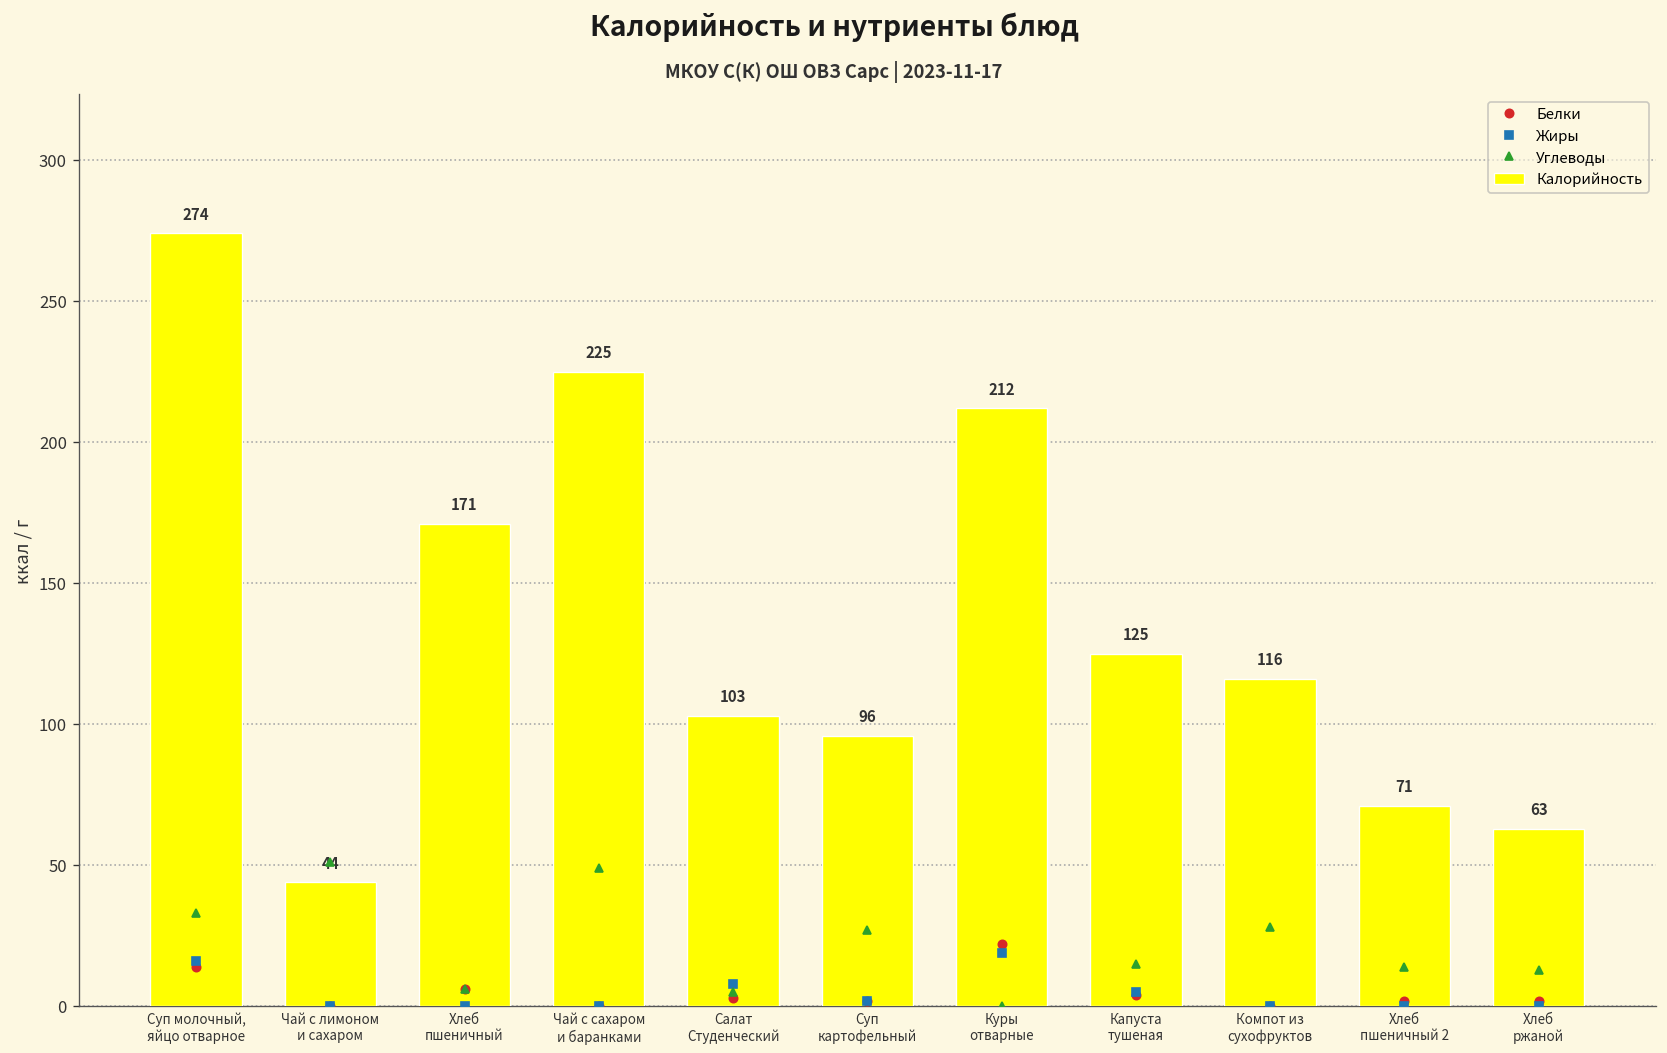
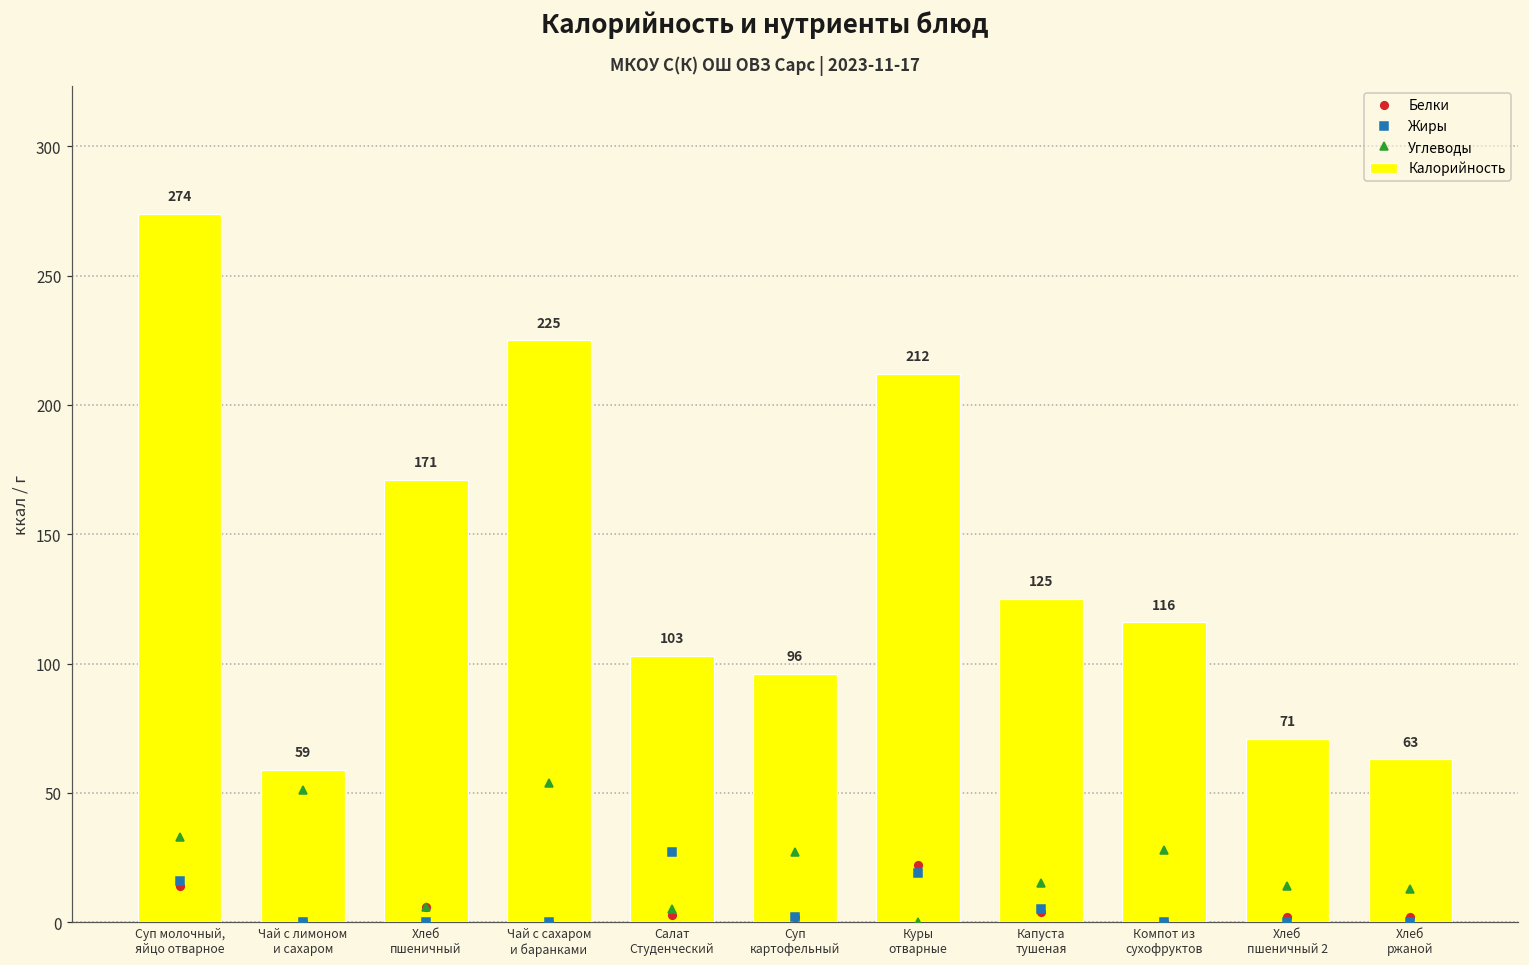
  {
    "Белки": {
      "Суп молочный, яйцо отварное": 14,
      "Салат Студенческий": 3,
      "Куры отварные": 22,
      "Хлеб пшеничный 2": 2,
      "Хлеб ржаной": 2
    },
    "Калорийность": {
      "Суп молочный, яйцо отварное": 274,
-     "Чай с лимоном и сахаром": 44,
+     "Чай с лимоном и сахаром": 59,
      "Хлеб пшеничный": 171,
      "Чай с сахаром и баранками": 225,
      "Салат Студенческий": 103,
      "Суп картофельный": 96,
      "Куры отварные": 212,
      "Капуста тушеная": 125,
      "Компот из сухофруктов": 116,
      "Хлеб пшеничный 2": 71,
      "Хлеб ржаной": 63
    },
    "Жиры": {
      "Суп молочный, яйцо отварное": 16,
      "Хлеб пшеничный": 0,
-     "Салат Студенческий": 8,
+     "Салат Студенческий": 27,
      "Куры отварные": 19,
      "Хлеб пшеничный 2": 0,
      "Хлеб ржаной": 0
    },
    "Углеводы": {
      "Суп молочный, яйцо отварное": 33,
      "Чай с лимоном и сахаром": 51,
-     "Чай с сахаром и баранками": 49,
+     "Чай с сахаром и баранками": 54,
      "Салат Студенческий": 5,
      "Суп картофельный": 27,
      "Куры отварные": 0,
      "Капуста тушеная": 15,
      "Компот из сухофруктов": 28,
      "Хлеб пшеничный 2": 14,
      "Хлеб ржаной": 13
    }
  }
